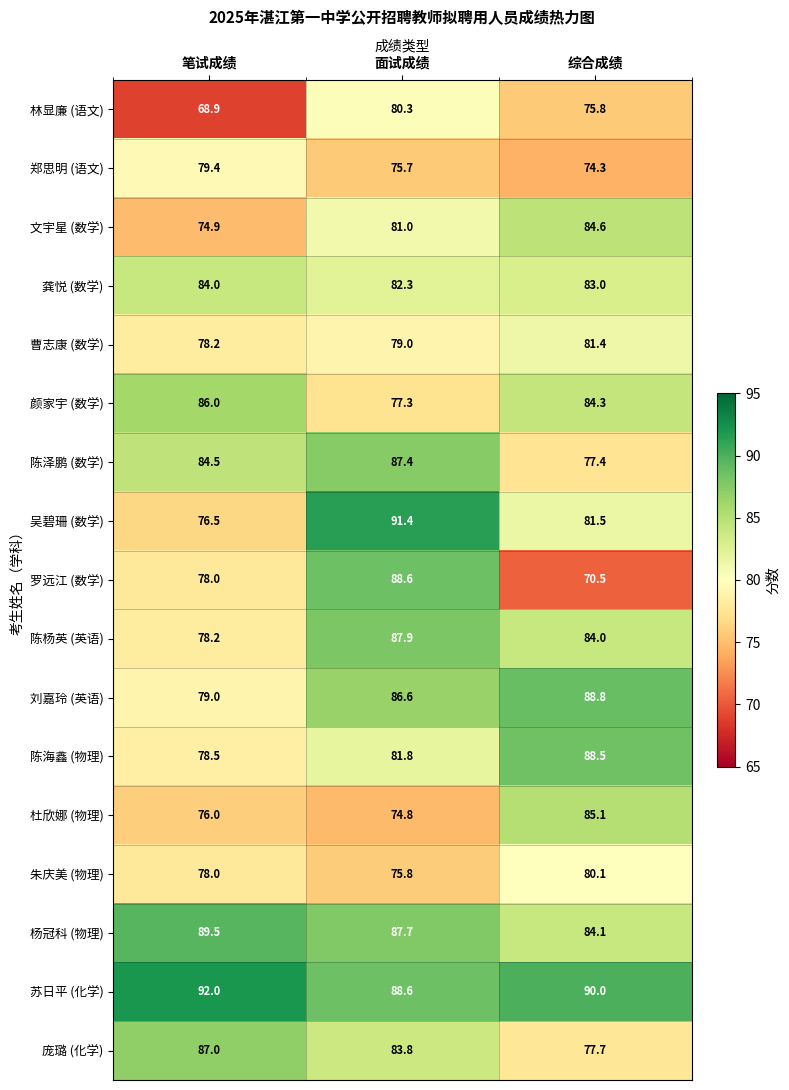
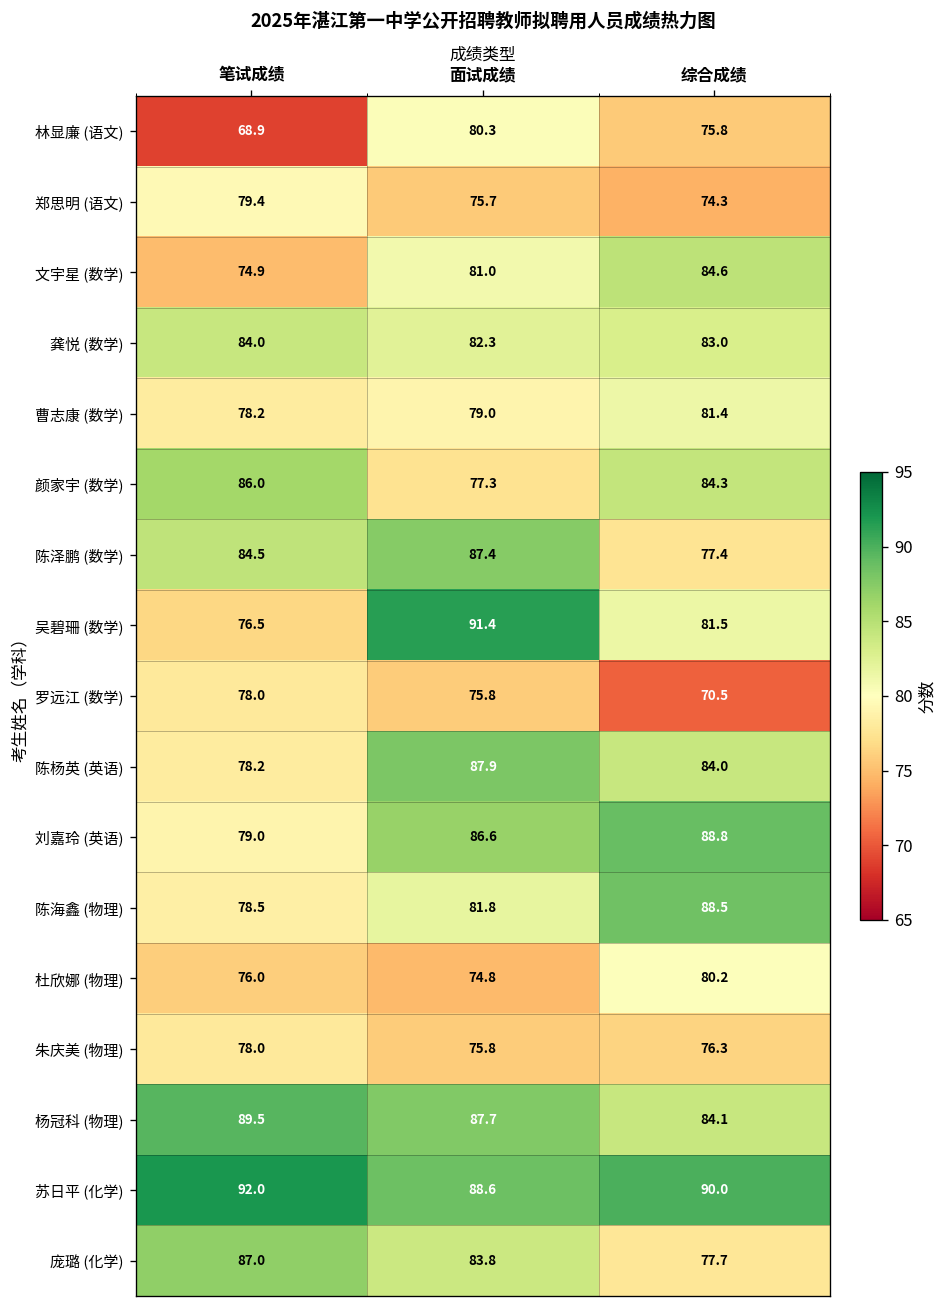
  {
    "林显廉 (语文)": {
      "笔试成绩": 68.9,
      "面试成绩": 80.3,
      "综合成绩": 75.8
    },
    "郑思明 (语文)": {
      "笔试成绩": 79.4,
      "面试成绩": 75.7,
      "综合成绩": 74.3
    },
    "文宇星 (数学)": {
      "笔试成绩": 74.9,
      "面试成绩": 81.0,
      "综合成绩": 84.6
    },
    "龚悦 (数学)": {
      "笔试成绩": 84.0,
      "面试成绩": 82.3,
      "综合成绩": 83.0
    },
    "曹志康 (数学)": {
      "笔试成绩": 78.2,
      "面试成绩": 79.0,
      "综合成绩": 81.4
    },
    "颜家宇 (数学)": {
      "笔试成绩": 86.0,
      "面试成绩": 77.3,
      "综合成绩": 84.3
    },
    "陈泽鹏 (数学)": {
      "笔试成绩": 84.5,
      "面试成绩": 87.4,
      "综合成绩": 77.4
    },
    "吴碧珊 (数学)": {
      "笔试成绩": 76.5,
      "面试成绩": 91.4,
      "综合成绩": 81.5
    },
    "罗远江 (数学)": {
      "笔试成绩": 78.0,
-     "面试成绩": 88.6,
+     "面试成绩": 75.8,
      "综合成绩": 70.5
    },
    "陈杨英 (英语)": {
      "笔试成绩": 78.2,
      "面试成绩": 87.9,
      "综合成绩": 84.0
    },
    "刘嘉玲 (英语)": {
      "笔试成绩": 79.0,
      "面试成绩": 86.6,
      "综合成绩": 88.8
    },
    "陈海鑫 (物理)": {
      "笔试成绩": 78.5,
      "面试成绩": 81.8,
      "综合成绩": 88.5
    },
    "杜欣娜 (物理)": {
      "笔试成绩": 76.0,
      "面试成绩": 74.8,
-     "综合成绩": 85.1
+     "综合成绩": 80.2
    },
    "朱庆美 (物理)": {
      "笔试成绩": 78.0,
      "面试成绩": 75.8,
-     "综合成绩": 80.1
+     "综合成绩": 76.3
    },
    "杨冠科 (物理)": {
      "笔试成绩": 89.5,
      "面试成绩": 87.7,
      "综合成绩": 84.1
    },
    "苏日平 (化学)": {
      "笔试成绩": 92.0,
      "面试成绩": 88.6,
      "综合成绩": 90.0
    },
    "庞璐 (化学)": {
      "笔试成绩": 87.0,
      "面试成绩": 83.8,
      "综合成绩": 77.7
    }
  }
